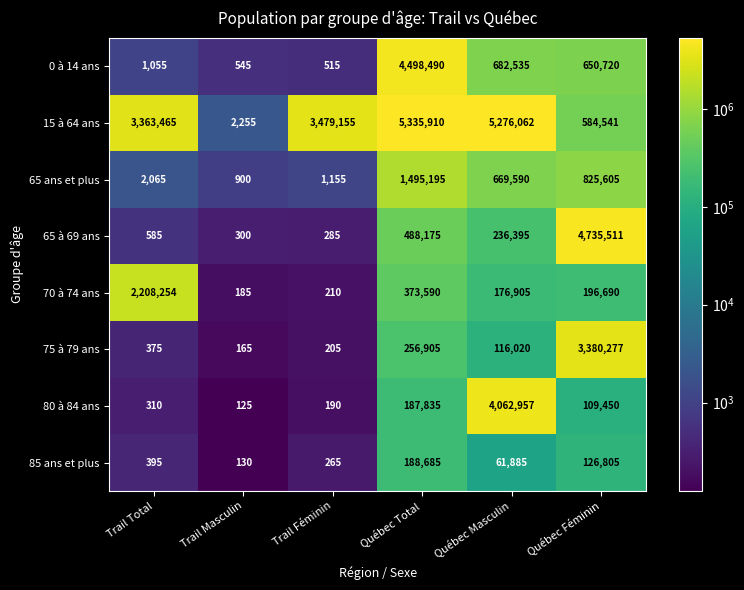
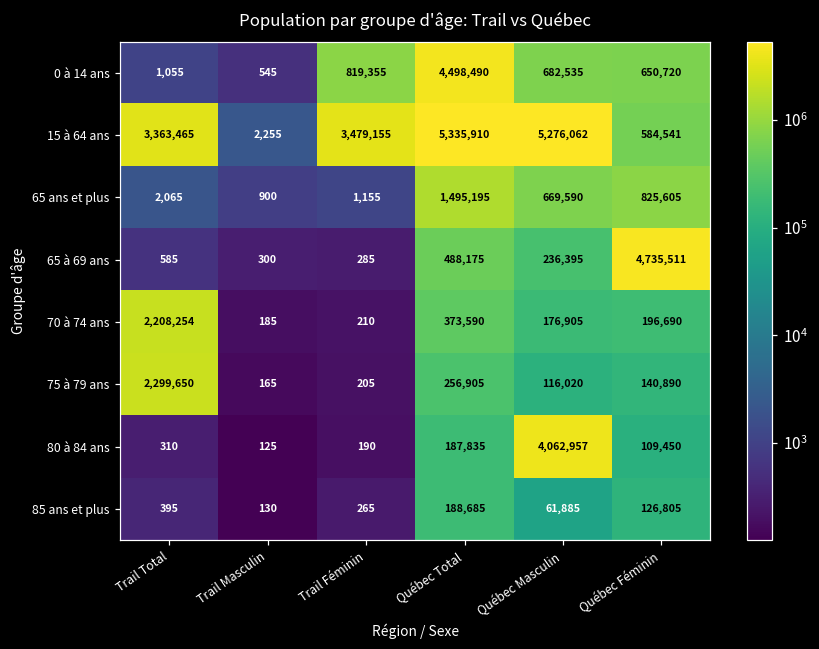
  {
    "0 à 14 ans": {
      "Trail Total": "1,055",
      "Trail Masculin": "545",
-     "Trail Féminin": "515",
+     "Trail Féminin": "819,355",
      "Québec Total": "4,498,490",
      "Québec Masculin": "682,535",
      "Québec Féminin": "650,720"
    },
    "15 à 64 ans": {
      "Trail Total": "3,363,465",
      "Trail Masculin": "2,255",
      "Trail Féminin": "3,479,155",
      "Québec Total": "5,335,910",
      "Québec Masculin": "5,276,062",
      "Québec Féminin": "584,541"
    },
    "65 ans et plus": {
      "Trail Total": "2,065",
      "Trail Masculin": "900",
      "Trail Féminin": "1,155",
      "Québec Total": "1,495,195",
      "Québec Masculin": "669,590",
      "Québec Féminin": "825,605"
    },
    "65 à 69 ans": {
      "Trail Total": "585",
      "Trail Masculin": "300",
      "Trail Féminin": "285",
      "Québec Total": "488,175",
      "Québec Masculin": "236,395",
      "Québec Féminin": "4,735,511"
    },
    "70 à 74 ans": {
      "Trail Total": "2,208,254",
      "Trail Masculin": "185",
      "Trail Féminin": "210",
      "Québec Total": "373,590",
      "Québec Masculin": "176,905",
      "Québec Féminin": "196,690"
    },
    "75 à 79 ans": {
-     "Trail Total": "375",
+     "Trail Total": "2,299,650",
      "Trail Masculin": "165",
      "Trail Féminin": "205",
      "Québec Total": "256,905",
      "Québec Masculin": "116,020",
-     "Québec Féminin": "3,380,277"
+     "Québec Féminin": "140,890"
    },
    "80 à 84 ans": {
      "Trail Total": "310",
      "Trail Masculin": "125",
      "Trail Féminin": "190",
      "Québec Total": "187,835",
      "Québec Masculin": "4,062,957",
      "Québec Féminin": "109,450"
    },
    "85 ans et plus": {
      "Trail Total": "395",
      "Trail Masculin": "130",
      "Trail Féminin": "265",
      "Québec Total": "188,685",
      "Québec Masculin": "61,885",
      "Québec Féminin": "126,805"
    }
  }
